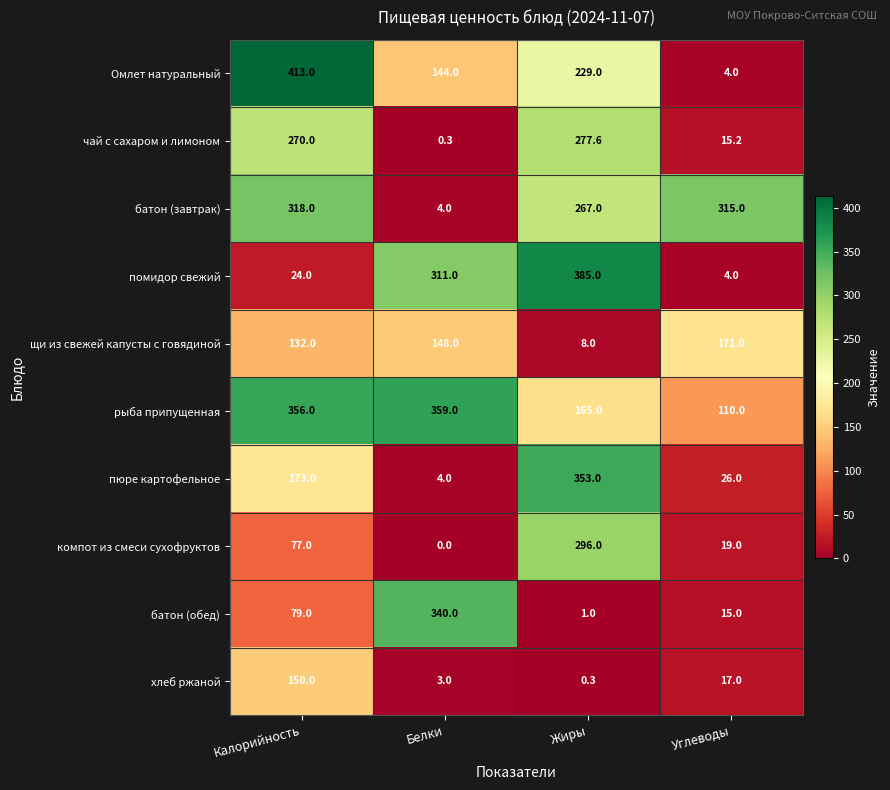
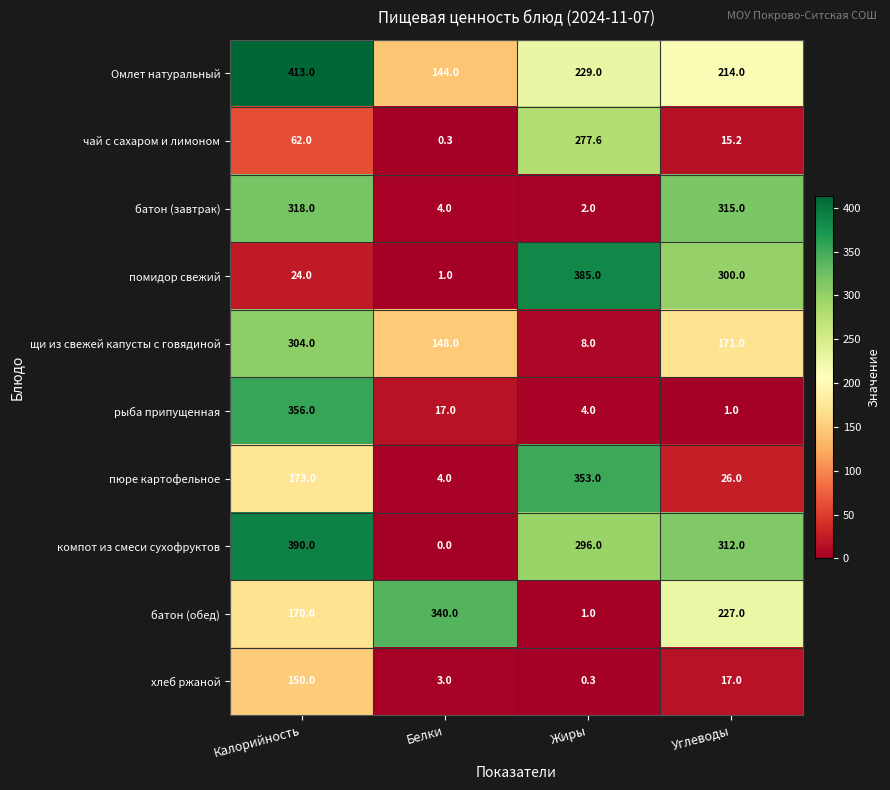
  {
    "Омлет натуральный": {
      "Калорийность": 413.0,
      "Белки": 144.0,
      "Жиры": 229.0,
-     "Углеводы": 4.0
+     "Углеводы": 214.0
    },
    "чай с сахаром и лимоном": {
-     "Калорийность": 270.0,
+     "Калорийность": 62.0,
      "Белки": 0.3,
      "Жиры": 277.6,
      "Углеводы": 15.2
    },
    "батон (завтрак)": {
      "Калорийность": 318.0,
      "Белки": 4.0,
-     "Жиры": 267.0,
+     "Жиры": 2.0,
      "Углеводы": 315.0
    },
    "помидор свежий": {
      "Калорийность": 24.0,
-     "Белки": 311.0,
+     "Белки": 1.0,
      "Жиры": 385.0,
-     "Углеводы": 4.0
+     "Углеводы": 300.0
    },
    "щи из свежей капусты с говядиной": {
-     "Калорийность": 132.0,
+     "Калорийность": 304.0,
      "Белки": 148.0,
      "Жиры": 8.0,
      "Углеводы": 171.0
    },
    "рыба припущенная": {
      "Калорийность": 356.0,
-     "Белки": 359.0,
-     "Жиры": 165.0,
-     "Углеводы": 110.0
+     "Белки": 17.0,
+     "Жиры": 4.0,
+     "Углеводы": 1.0
    },
    "пюре картофельное": {
      "Калорийность": 173.0,
      "Белки": 4.0,
      "Жиры": 353.0,
      "Углеводы": 26.0
    },
    "компот из смеси сухофруктов": {
-     "Калорийность": 77.0,
+     "Калорийность": 390.0,
      "Белки": 0.0,
      "Жиры": 296.0,
-     "Углеводы": 19.0
+     "Углеводы": 312.0
    },
    "батон (обед)": {
-     "Калорийность": 79.0,
+     "Калорийность": 170.0,
      "Белки": 340.0,
      "Жиры": 1.0,
-     "Углеводы": 15.0
+     "Углеводы": 227.0
    },
    "хлеб ржаной": {
      "Калорийность": 150.0,
      "Белки": 3.0,
      "Жиры": 0.3,
      "Углеводы": 17.0
    }
  }
